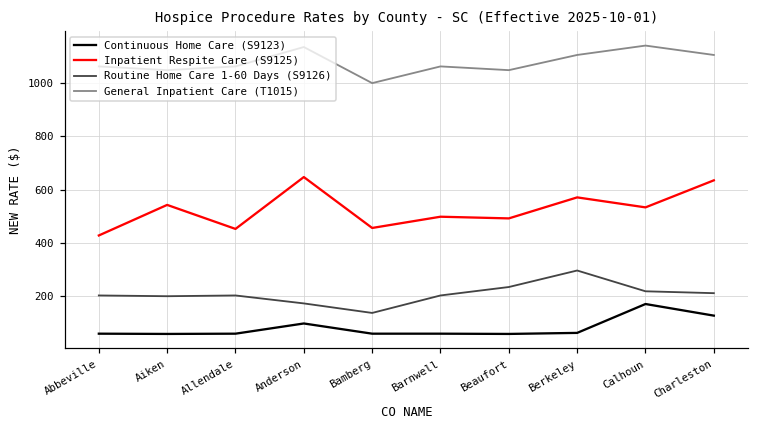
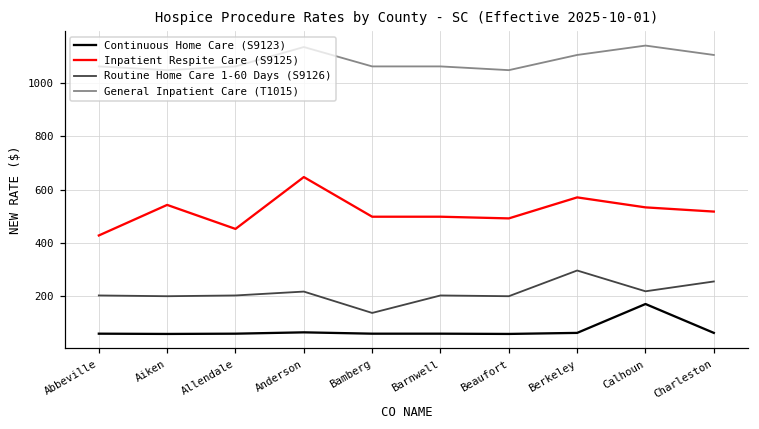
  {
    "Continuous Home Care (S9123)": {
      "Abbeville": 60,
      "Aiken": 60,
      "Allendale": 60,
-     "Anderson": 100,
+     "Anderson": 70,
      "Bamberg": 60,
      "Barnwell": 60,
      "Beaufort": 60,
      "Berkeley": 60,
      "Calhoun": 170,
-     "Charleston": 130
+     "Charleston": 60
    },
    "Inpatient Respite Care (S9125)": {
      "Abbeville": 430,
      "Aiken": 540,
      "Allendale": 450,
      "Anderson": 650,
-     "Bamberg": 460,
+     "Bamberg": 500,
      "Barnwell": 500,
      "Beaufort": 490,
      "Berkeley": 570,
      "Calhoun": 530,
-     "Charleston": 630
+     "Charleston": 520
    },
    "Routine Home Care 1-60 Days (S9126)": {
      "Abbeville": 200,
      "Aiken": 200,
      "Allendale": 200,
-     "Anderson": 170,
+     "Anderson": 220,
      "Bamberg": 140,
      "Barnwell": 200,
-     "Beaufort": 240,
+     "Beaufort": 200,
      "Berkeley": 300,
      "Calhoun": 220,
-     "Charleston": 210
+     "Charleston": 260
    },
    "General Inpatient Care (T1015)": {
-     "Bamberg": 1000,
+     "Bamberg": 1060,
      "Barnwell": 1060,
      "Beaufort": 1050,
      "Berkeley": 1100,
      "Calhoun": 1140,
      "Charleston": 1100
    }
  }
